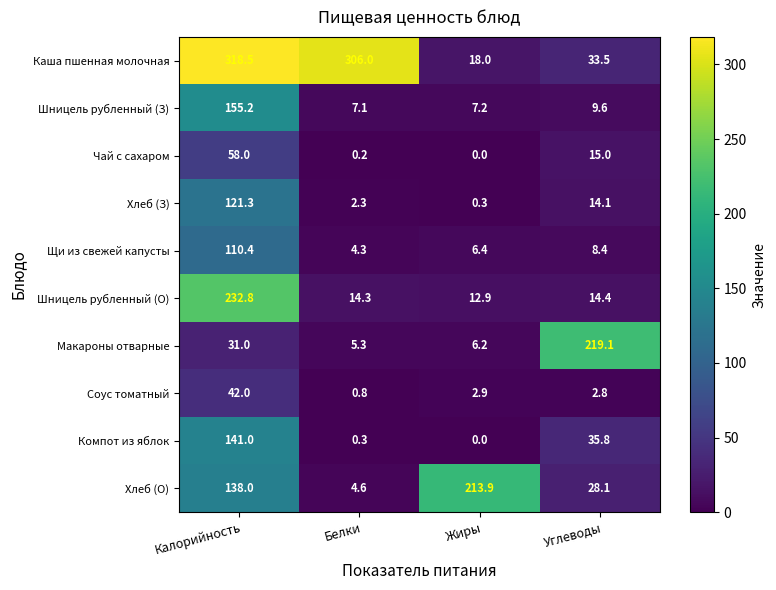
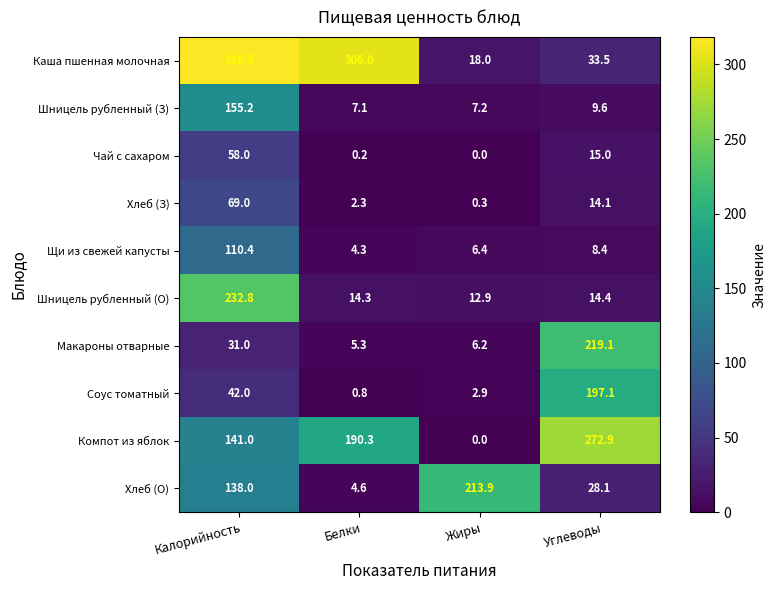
  {
    "Каша пшенная молочная": {
      "Жиры": 18.0,
      "Углеводы": 33.5
    },
    "Шницель рубленный (З)": {
      "Калорийность": 155.2,
      "Белки": 7.1,
      "Жиры": 7.2,
      "Углеводы": 9.6
    },
    "Чай с сахаром": {
      "Калорийность": 58.0,
      "Белки": 0.2,
      "Жиры": 0.0,
      "Углеводы": 15.0
    },
    "Хлеб (З)": {
-     "Калорийность": 121.3,
+     "Калорийность": 69.0,
      "Белки": 2.3,
      "Жиры": 0.3,
      "Углеводы": 14.1
    },
    "Щи из свежей капусты": {
      "Калорийность": 110.4,
      "Белки": 4.3,
      "Жиры": 6.4,
      "Углеводы": 8.4
    },
    "Шницель рубленный (О)": {
      "Калорийность": 232.8,
      "Белки": 14.3,
      "Жиры": 12.9,
      "Углеводы": 14.4
    },
    "Макароны отварные": {
      "Калорийность": 31.0,
      "Белки": 5.3,
      "Жиры": 6.2,
      "Углеводы": 219.1
    },
    "Соус томатный": {
      "Калорийность": 42.0,
      "Белки": 0.8,
      "Жиры": 2.9,
-     "Углеводы": 2.8
+     "Углеводы": 197.1
    },
    "Компот из яблок": {
      "Калорийность": 141.0,
-     "Белки": 0.3,
+     "Белки": 190.3,
      "Жиры": 0.0,
-     "Углеводы": 35.8
+     "Углеводы": 272.9
    },
    "Хлеб (О)": {
      "Калорийность": 138.0,
      "Белки": 4.6,
      "Жиры": 213.9,
      "Углеводы": 28.1
    }
  }
